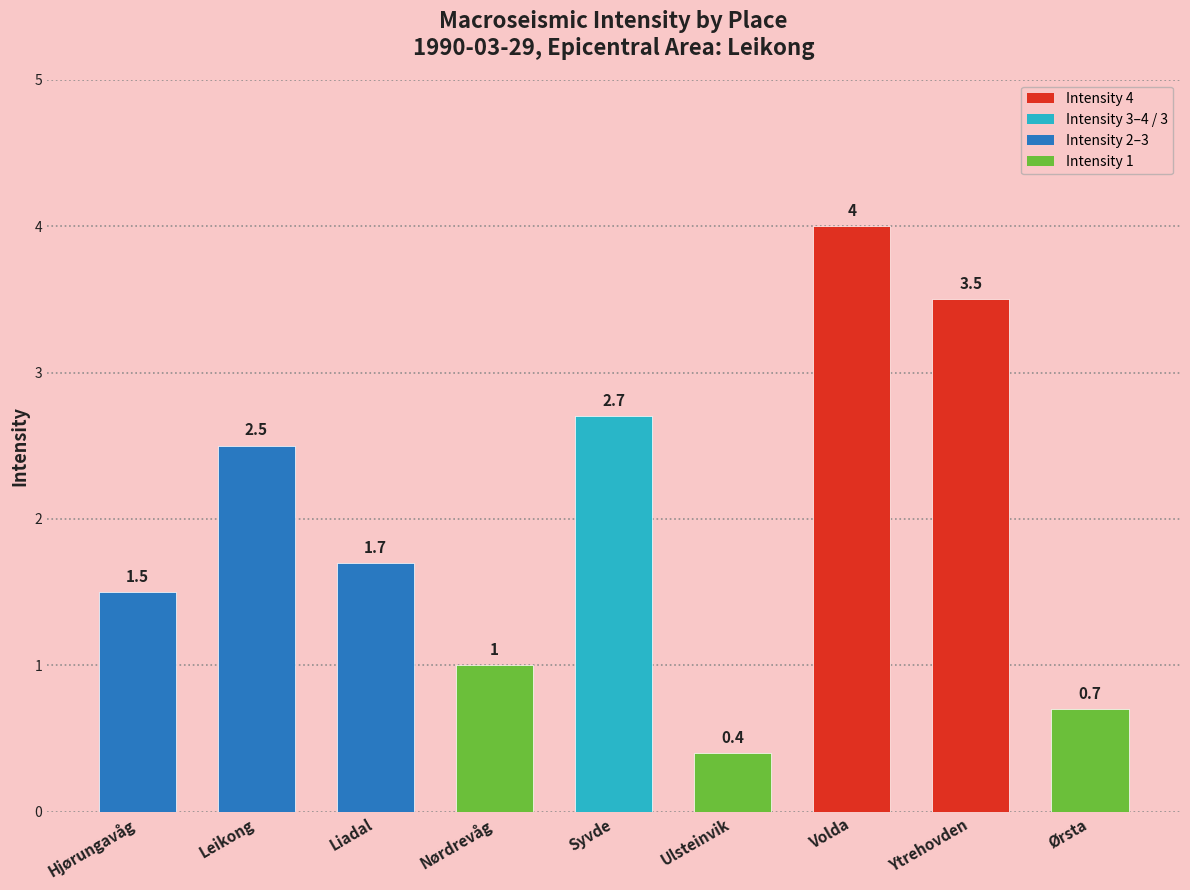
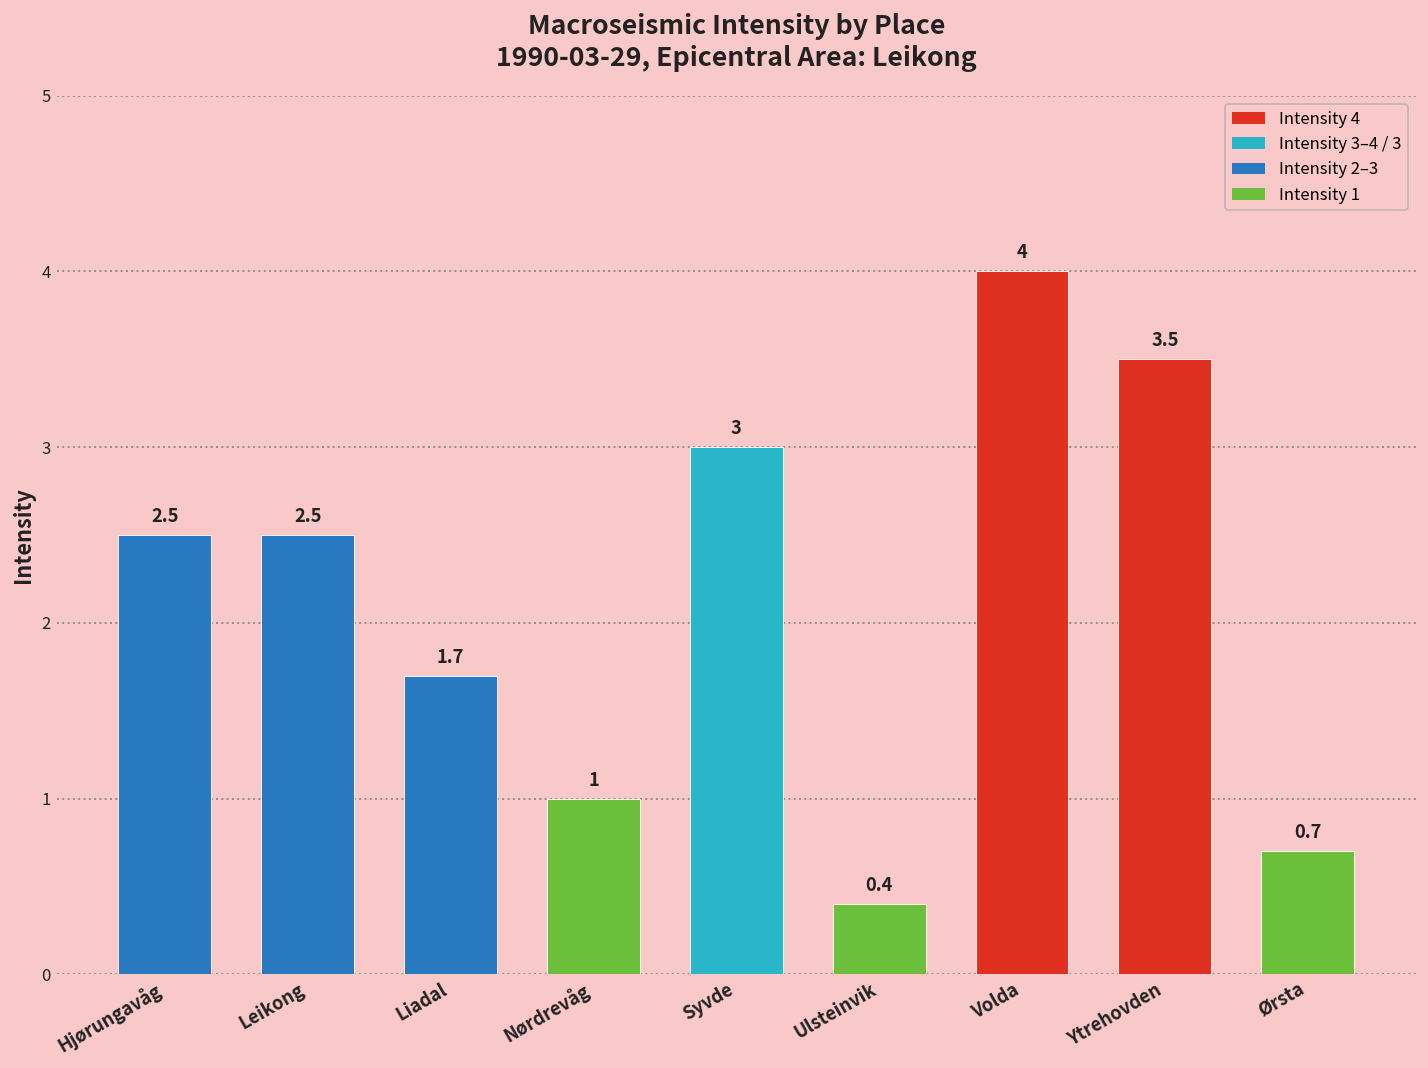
  {
-   "Hjørungavåg": 1.5,
+   "Hjørungavåg": 2.5,
    "Leikong": 2.5,
    "Liadal": 1.7,
    "Nørdrevåg": 1,
-   "Syvde": 2.7,
+   "Syvde": 3,
    "Ulsteinvik": 0.4,
    "Volda": 4,
    "Ytrehovden": 3.5,
    "Ørsta": 0.7
  }
